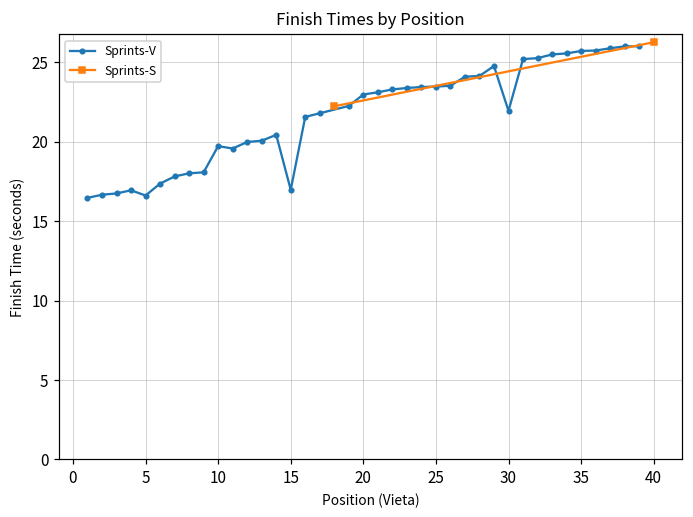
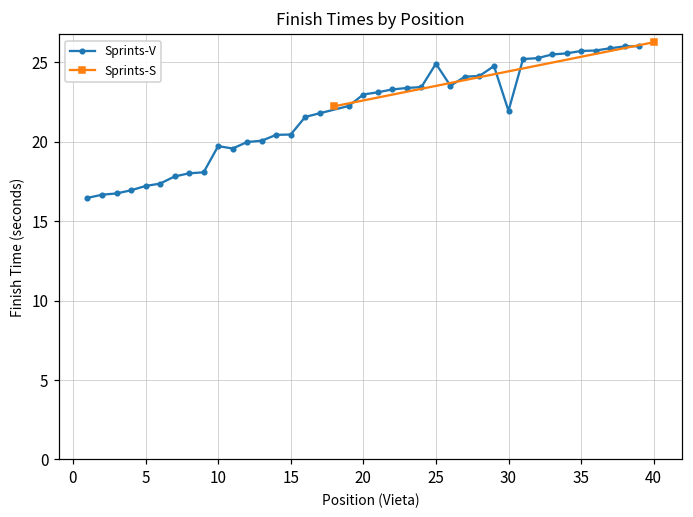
  {
    "Sprints-V": {
-     "5": 16.6,
+     "5": 17.2,
      "10": 19.7,
-     "15": 17.0,
+     "15": 20.5,
      "20": 23.0,
-     "25": 23.5,
+     "25": 24.9,
      "30": 22.0,
      "35": 25.7
    },
    "Sprints-S": {
      "40": 26.3
    }
  }
